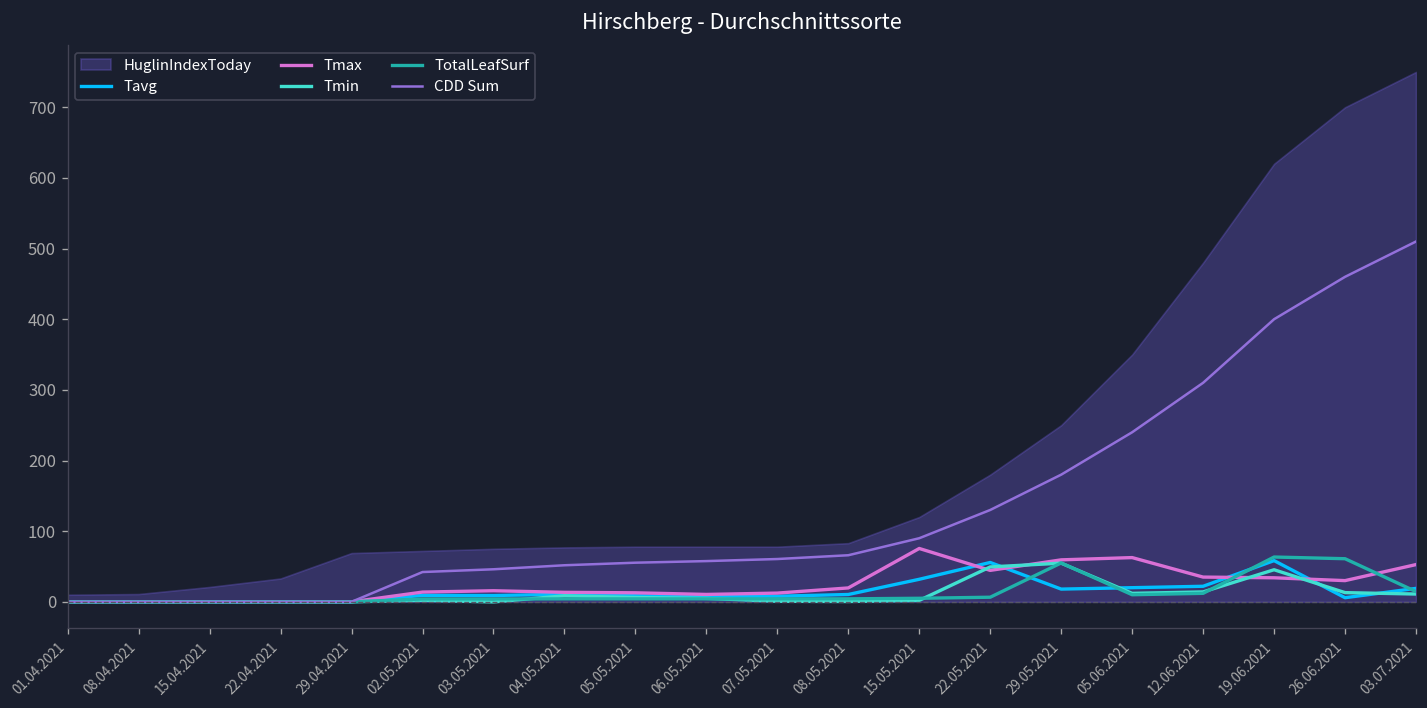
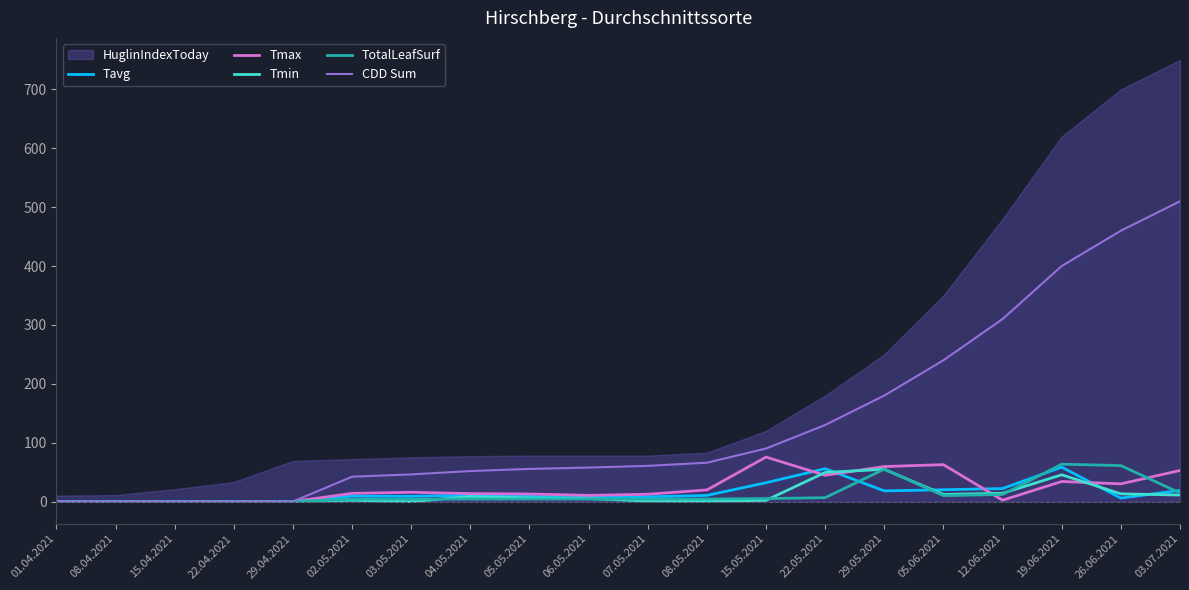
  {
    "Tavg": {
      "02.05.2021": 10,
      "03.05.2021": 10,
      "08.05.2021": 10,
      "15.05.2021": 30,
      "22.05.2021": 60,
      "29.05.2021": 20,
      "05.06.2021": 20,
      "12.06.2021": 20,
      "19.06.2021": 60,
      "26.06.2021": 10,
      "03.07.2021": 20
    },
    "Tmax": {
      "02.05.2021": 10,
      "03.05.2021": 20,
      "08.05.2021": 20,
      "15.05.2021": 80,
      "22.05.2021": 40,
      "29.05.2021": 60,
      "05.06.2021": 60,
-     "12.06.2021": 40,
+     "12.06.2021": 0,
      "19.06.2021": 30,
      "26.06.2021": 30,
      "03.07.2021": 50
    },
    "Tmin": {
      "22.05.2021": 50,
      "19.06.2021": 50,
      "26.06.2021": 10
    },
    "TotalLeafSurf": {
      "04.05.2021": 0,
      "22.05.2021": 10,
      "19.06.2021": 60,
      "26.06.2021": 60
    }
  }
